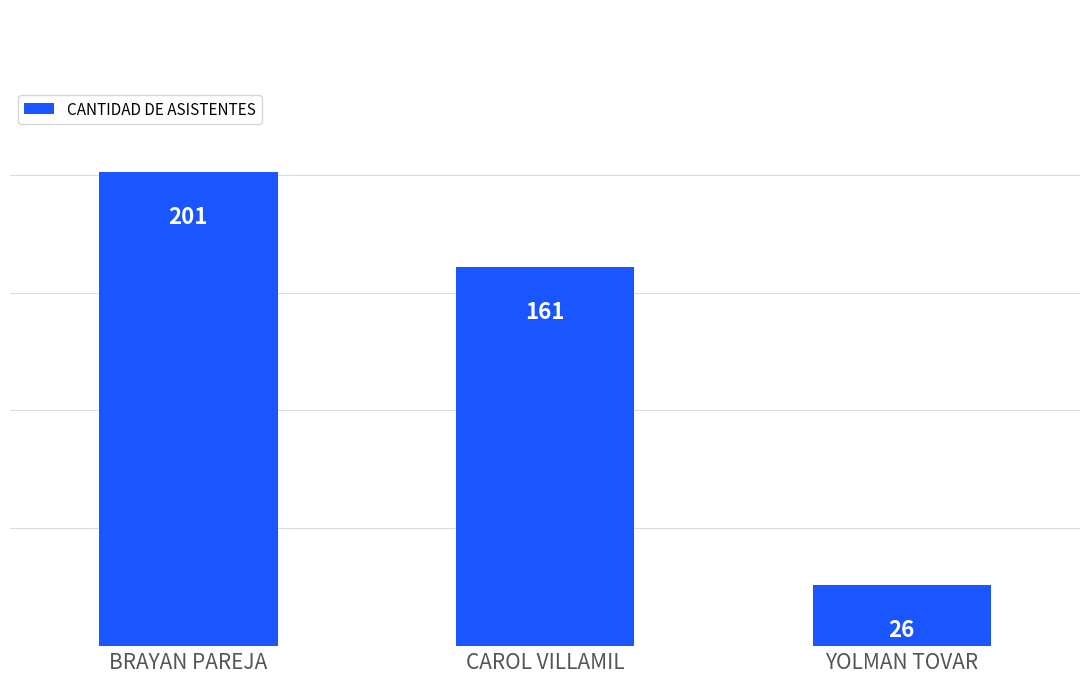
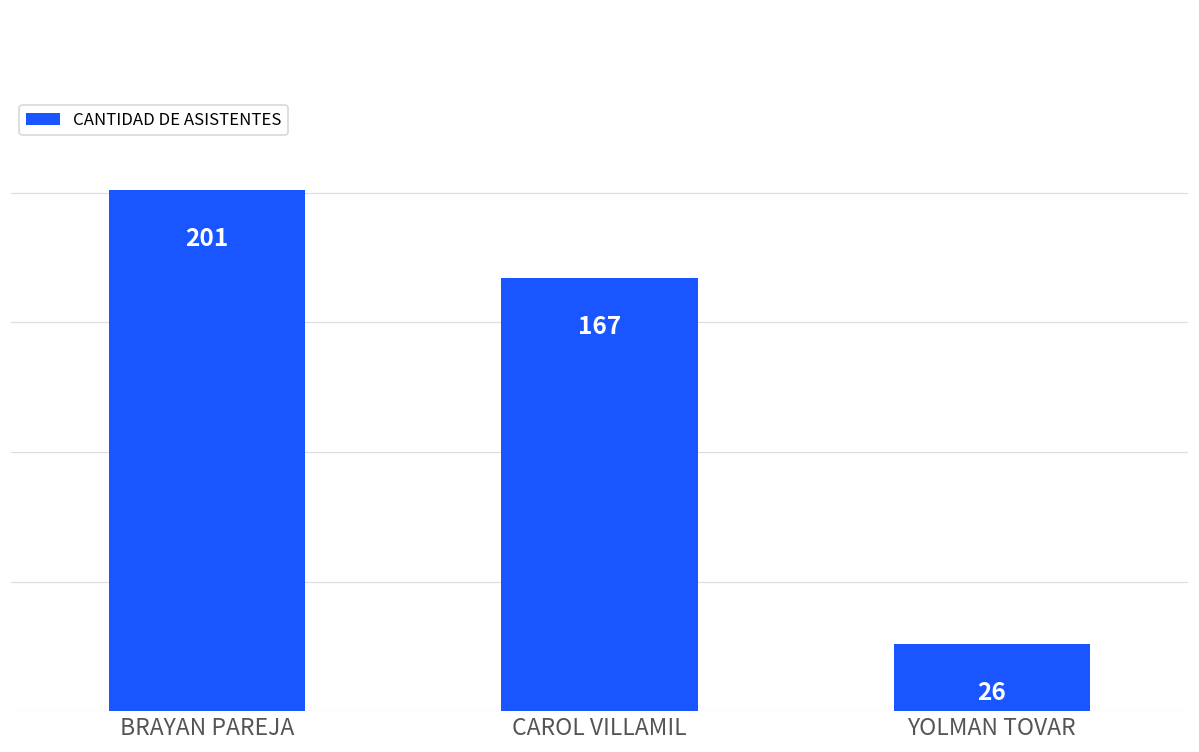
  {
    "BRAYAN PAREJA": 201,
-   "CAROL VILLAMIL": 161,
+   "CAROL VILLAMIL": 167,
    "YOLMAN TOVAR": 26
  }
